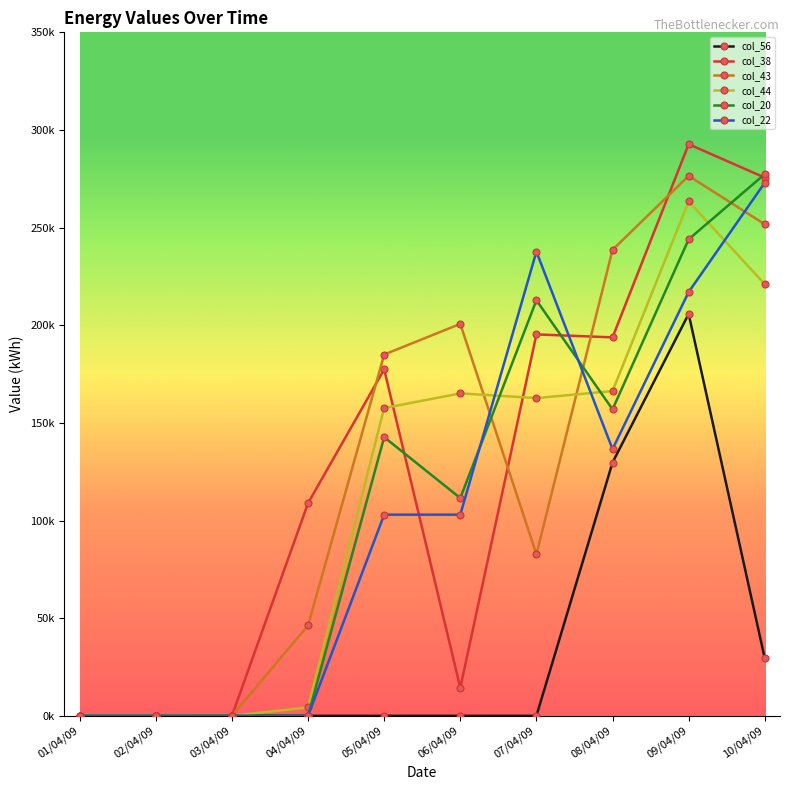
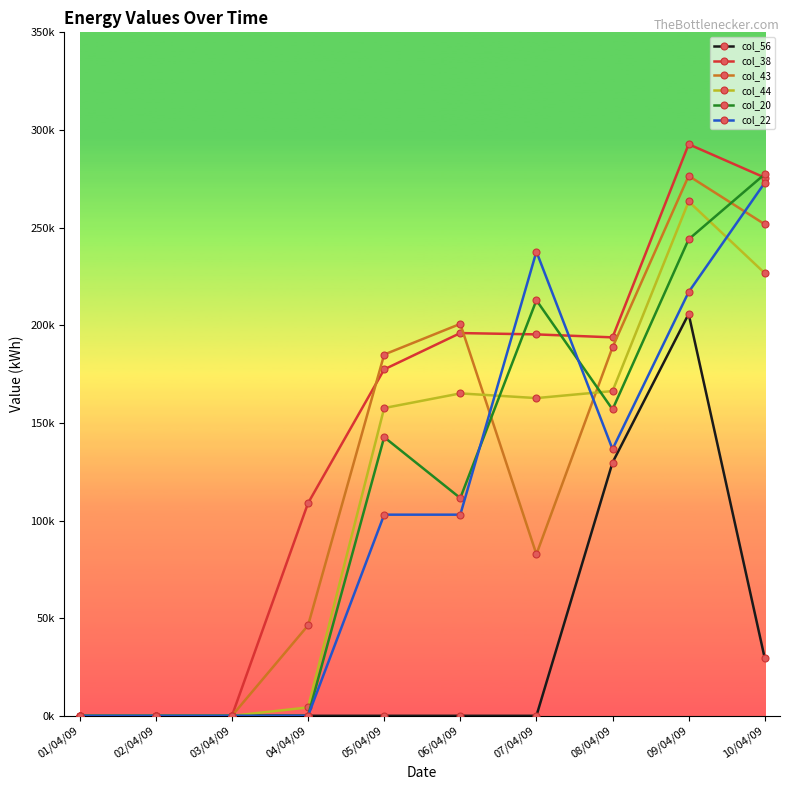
  {
    "col_56": {
      "05/04/09": 0,
      "06/04/09": 0,
      "07/04/09": 0,
      "08/04/09": 130000,
      "09/04/09": 206000,
      "10/04/09": 29000
    },
    "col_38": {
      "04/04/09": 109000,
      "05/04/09": 177000,
-     "06/04/09": 14000,
+     "06/04/09": 196000,
      "07/04/09": 195000,
      "08/04/09": 194000,
      "09/04/09": 293000,
      "10/04/09": 276000
    },
    "col_43": {
      "04/04/09": 46000,
      "05/04/09": 185000,
      "06/04/09": 201000,
      "07/04/09": 83000,
-     "08/04/09": 239000,
+     "08/04/09": 189000,
      "09/04/09": 277000,
      "10/04/09": 252000
    },
    "col_44": {
      "04/04/09": 4000,
      "05/04/09": 158000,
      "06/04/09": 165000,
      "07/04/09": 163000,
      "08/04/09": 166000,
      "09/04/09": 263000,
-     "10/04/09": 221000
+     "10/04/09": 227000
    },
    "col_20": {
      "05/04/09": 143000,
      "06/04/09": 112000,
      "07/04/09": 213000,
      "08/04/09": 157000,
      "09/04/09": 244000,
      "10/04/09": 277000
    },
    "col_22": {
      "05/04/09": 103000,
      "06/04/09": 103000,
      "07/04/09": 238000,
      "08/04/09": 137000,
      "09/04/09": 217000,
      "10/04/09": 273000
    }
  }
